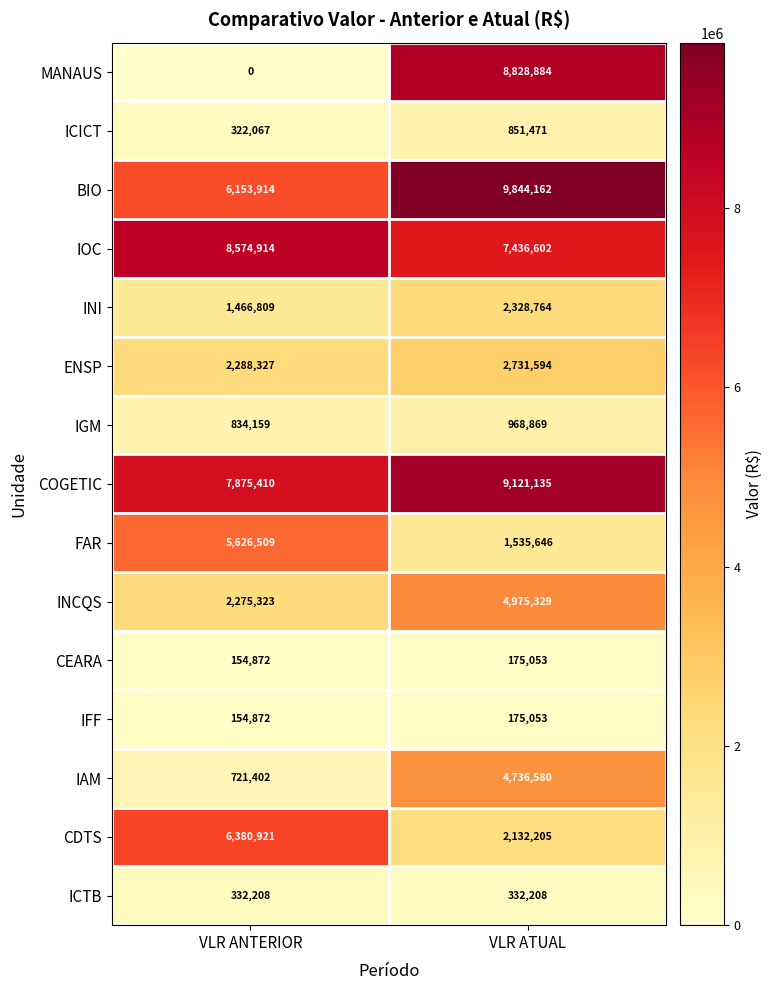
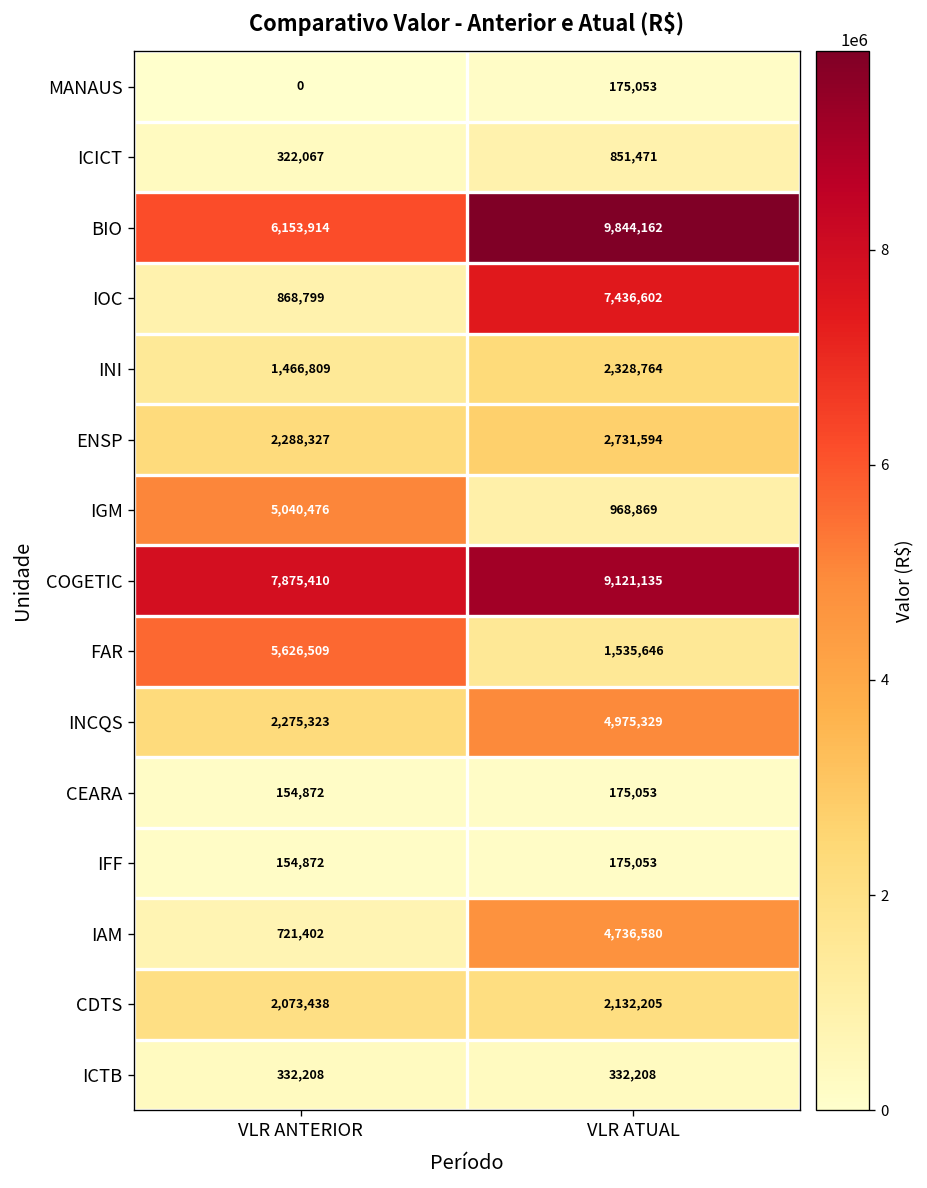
  {
    "MANAUS": {
      "VLR ANTERIOR": "0",
-     "VLR ATUAL": "8,828,884"
+     "VLR ATUAL": "175,053"
    },
    "ICICT": {
      "VLR ANTERIOR": "322,067",
      "VLR ATUAL": "851,471"
    },
    "BIO": {
      "VLR ANTERIOR": "6,153,914",
      "VLR ATUAL": "9,844,162"
    },
    "IOC": {
-     "VLR ANTERIOR": "8,574,914",
+     "VLR ANTERIOR": "868,799",
      "VLR ATUAL": "7,436,602"
    },
    "INI": {
      "VLR ANTERIOR": "1,466,809",
      "VLR ATUAL": "2,328,764"
    },
    "ENSP": {
      "VLR ANTERIOR": "2,288,327",
      "VLR ATUAL": "2,731,594"
    },
    "IGM": {
-     "VLR ANTERIOR": "834,159",
+     "VLR ANTERIOR": "5,040,476",
      "VLR ATUAL": "968,869"
    },
    "COGETIC": {
      "VLR ANTERIOR": "7,875,410",
      "VLR ATUAL": "9,121,135"
    },
    "FAR": {
      "VLR ANTERIOR": "5,626,509",
      "VLR ATUAL": "1,535,646"
    },
    "INCQS": {
      "VLR ANTERIOR": "2,275,323",
      "VLR ATUAL": "4,975,329"
    },
    "CEARA": {
      "VLR ANTERIOR": "154,872",
      "VLR ATUAL": "175,053"
    },
    "IFF": {
      "VLR ANTERIOR": "154,872",
      "VLR ATUAL": "175,053"
    },
    "IAM": {
      "VLR ANTERIOR": "721,402",
      "VLR ATUAL": "4,736,580"
    },
    "CDTS": {
-     "VLR ANTERIOR": "6,380,921",
+     "VLR ANTERIOR": "2,073,438",
      "VLR ATUAL": "2,132,205"
    },
    "ICTB": {
      "VLR ANTERIOR": "332,208",
      "VLR ATUAL": "332,208"
    }
  }
